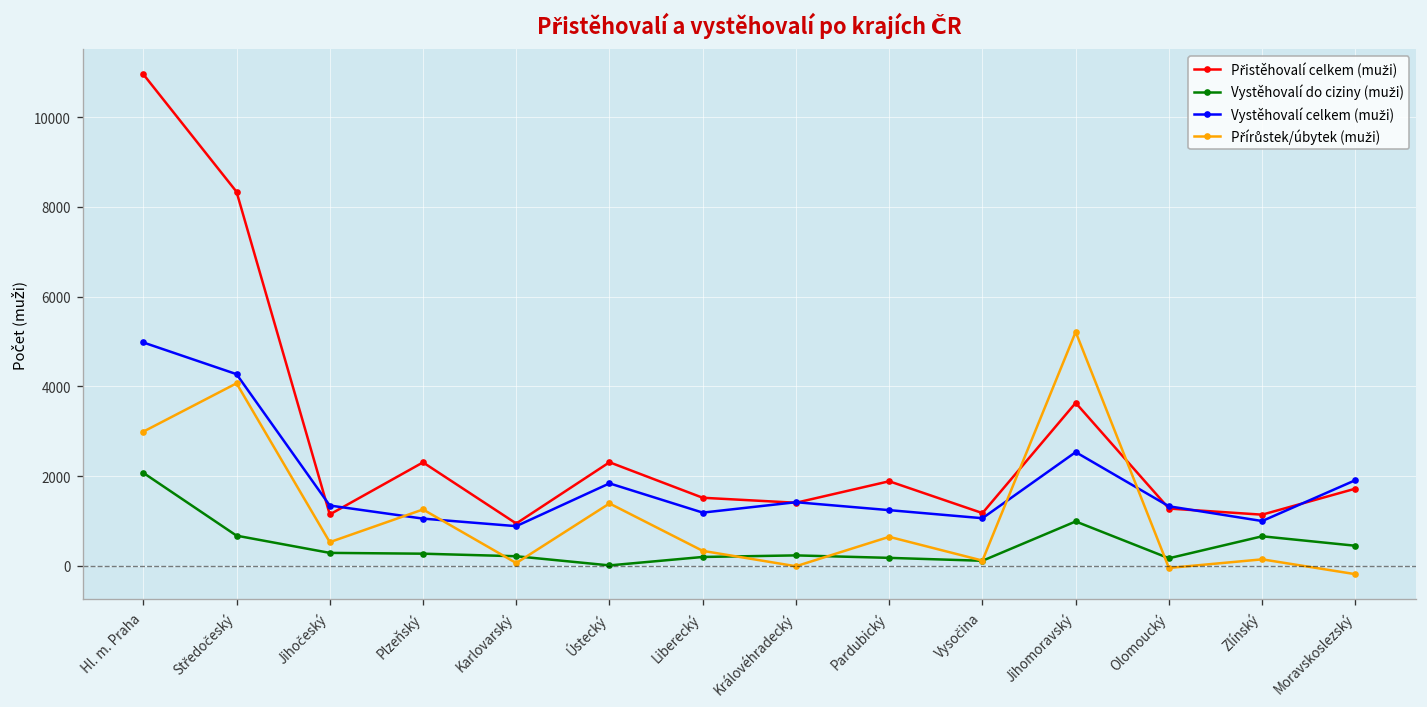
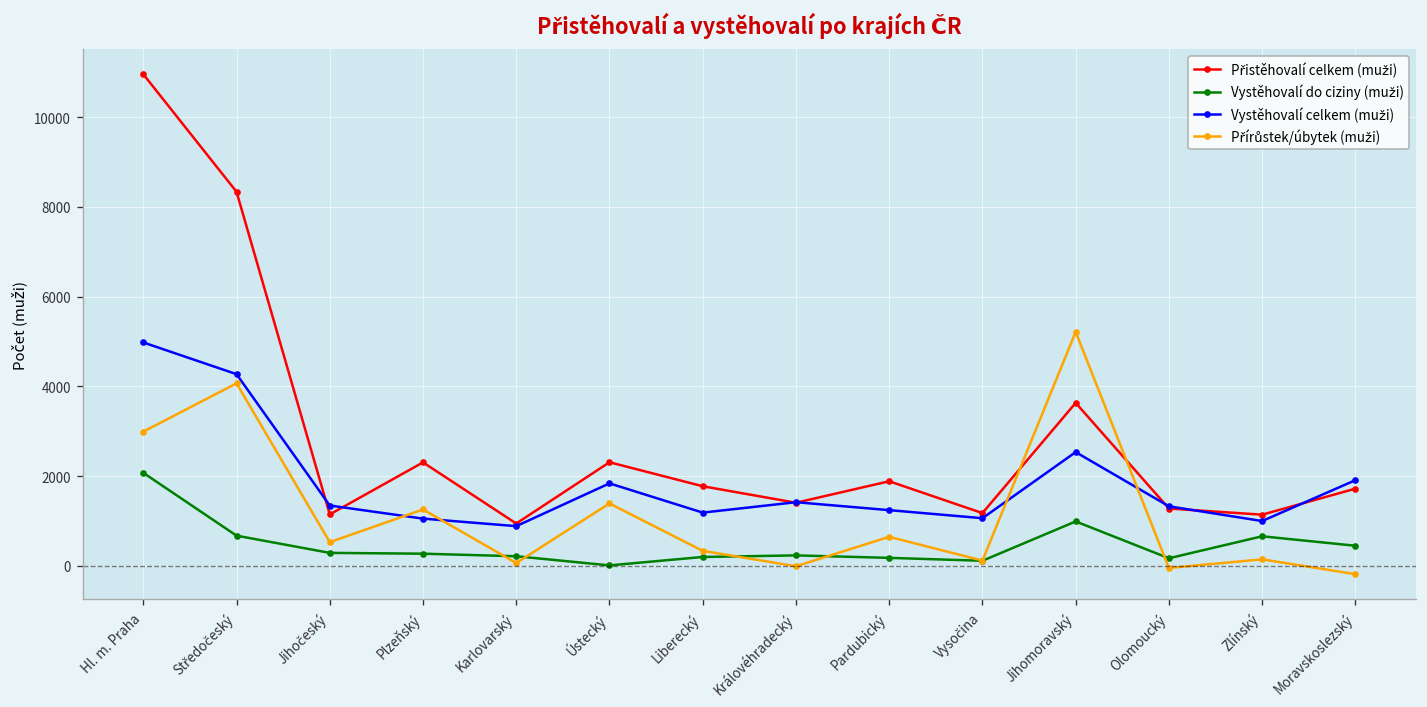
  {
    "Přistěhovalí celkem (muži)": {
      "Hl. m. Praha": 11000,
      "Středočeský": 8300,
      "Jihočeský": 1100,
      "Plzeňský": 2300,
      "Ústecký": 2300,
-     "Liberecký": 1500,
+     "Liberecký": 1800,
      "Pardubický": 1900,
      "Vysočina": 1200,
      "Jihomoravský": 3600,
      "Zlínský": 1100,
      "Moravskoslezský": 1700
    },
    "Vystěhovalí do ciziny (muži)": {
      "Hl. m. Praha": 2100,
      "Středočeský": 700,
      "Jihočeský": 300,
      "Plzeňský": 300,
      "Karlovarský": 200,
      "Ústecký": 0,
      "Liberecký": 200,
      "Královéhradecký": 200,
      "Pardubický": 200,
      "Jihomoravský": 1000,
      "Olomoucký": 200,
      "Zlínský": 700,
      "Moravskoslezský": 400
    },
    "Vystěhovalí celkem (muži)": {
      "Hl. m. Praha": 5000,
      "Středočeský": 4300,
      "Jihočeský": 1300,
      "Plzeňský": 1100,
      "Ústecký": 1800,
      "Liberecký": 1200,
      "Pardubický": 1200,
      "Vysočina": 1100,
      "Jihomoravský": 2500,
      "Zlínský": 1000,
      "Moravskoslezský": 1900
    },
    "Přírůstek/úbytek (muži)": {
      "Hl. m. Praha": 3000,
      "Středočeský": 4100,
      "Jihočeský": 500,
      "Plzeňský": 1300,
      "Karlovarský": 100,
      "Ústecký": 1400,
      "Liberecký": 300,
      "Královéhradecký": 0,
      "Pardubický": 600,
      "Jihomoravský": 5200,
      "Olomoucký": -100,
      "Zlínský": 100,
      "Moravskoslezský": -200
    }
  }
